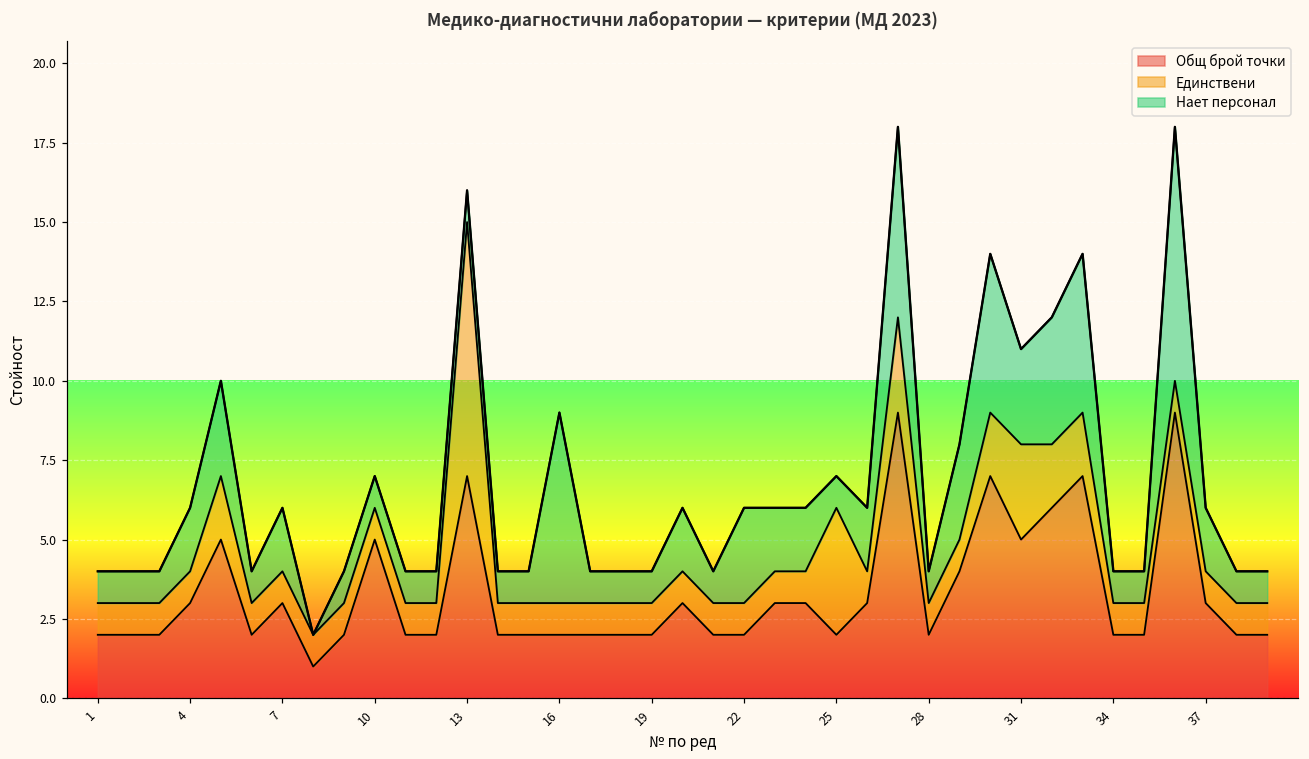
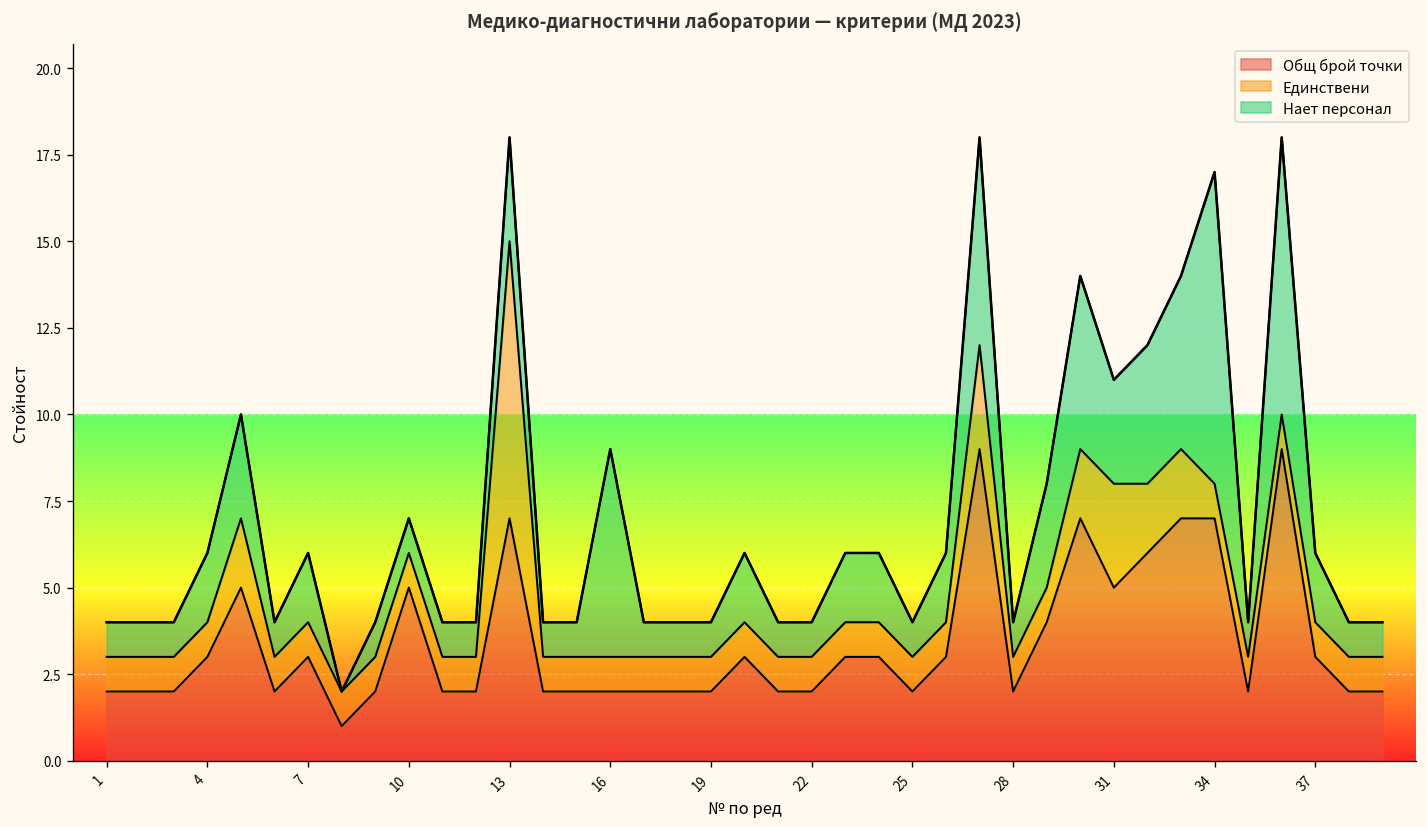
  {
    "Общ брой точки": {
      "1": 2,
      "4": 3,
      "7": 3,
      "10": 5,
      "13": 7,
      "16": 2,
      "19": 2,
      "22": 2,
      "25": 2,
      "28": 2,
      "31": 5,
-     "34": 2,
+     "34": 7,
      "37": 3
    },
    "Единствени": {
      "1": 1,
      "4": 1,
      "7": 1,
      "10": 1,
      "13": 8,
      "16": 1,
      "19": 1,
      "22": 1,
-     "25": 4,
+     "25": 1,
      "28": 1,
      "31": 3,
      "34": 1,
      "37": 1
    },
    "Нает персонал": {
      "1": 1,
      "4": 2,
      "7": 2,
      "10": 1,
-     "13": 1,
+     "13": 3,
      "16": 6,
      "19": 1,
-     "22": 3,
+     "22": 1,
      "25": 1,
      "28": 1,
      "31": 3,
-     "34": 1,
+     "34": 9,
      "37": 2
    }
  }
